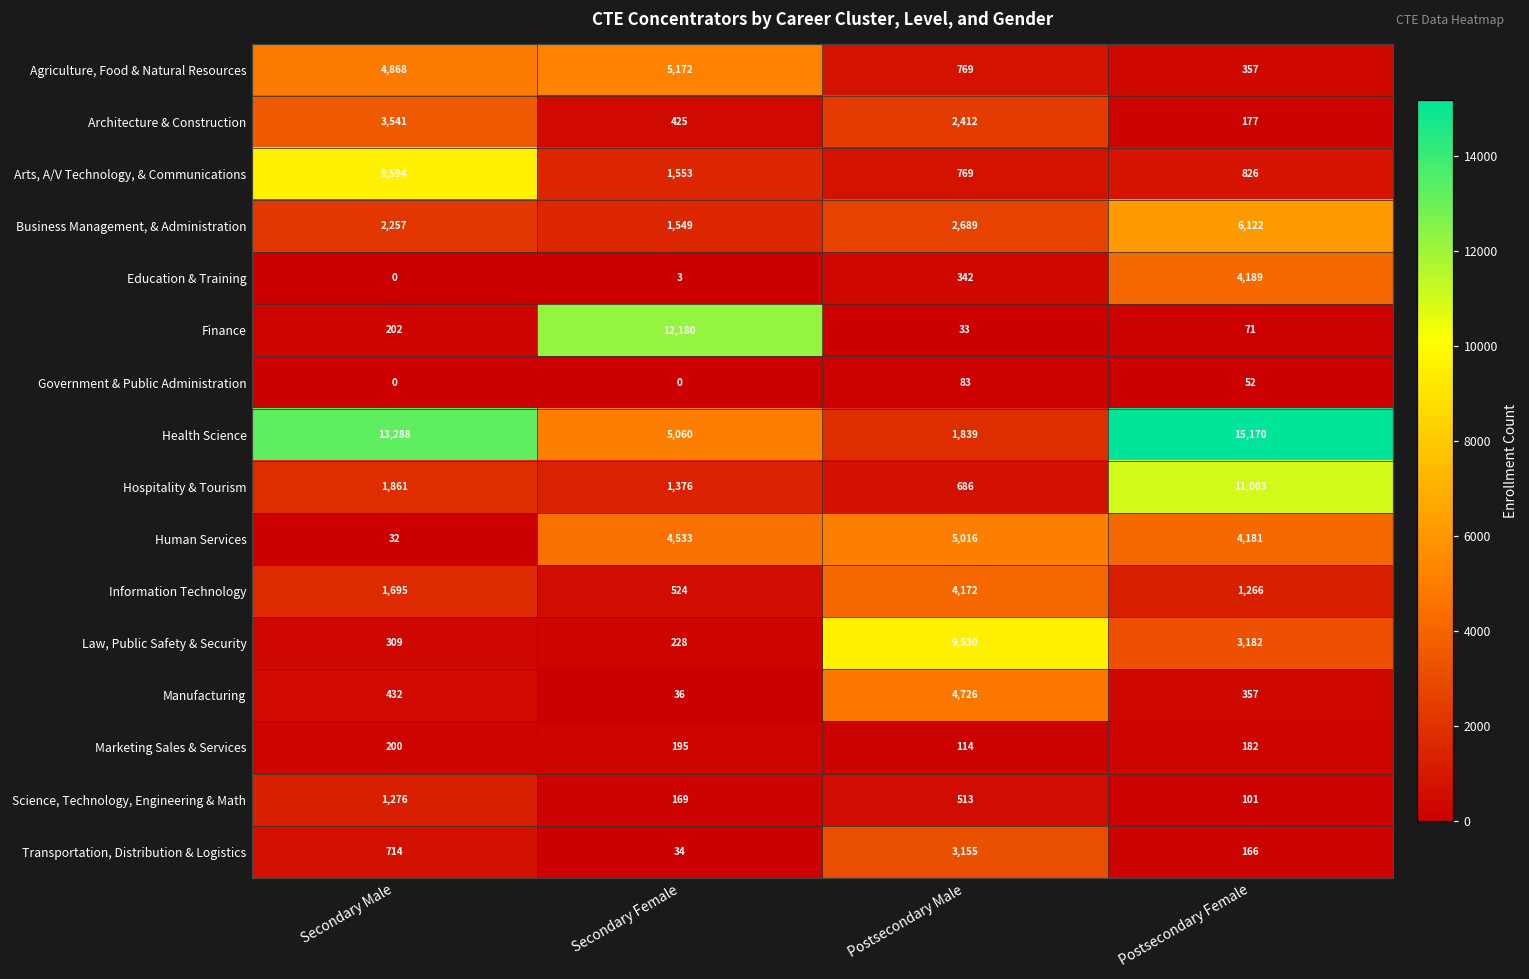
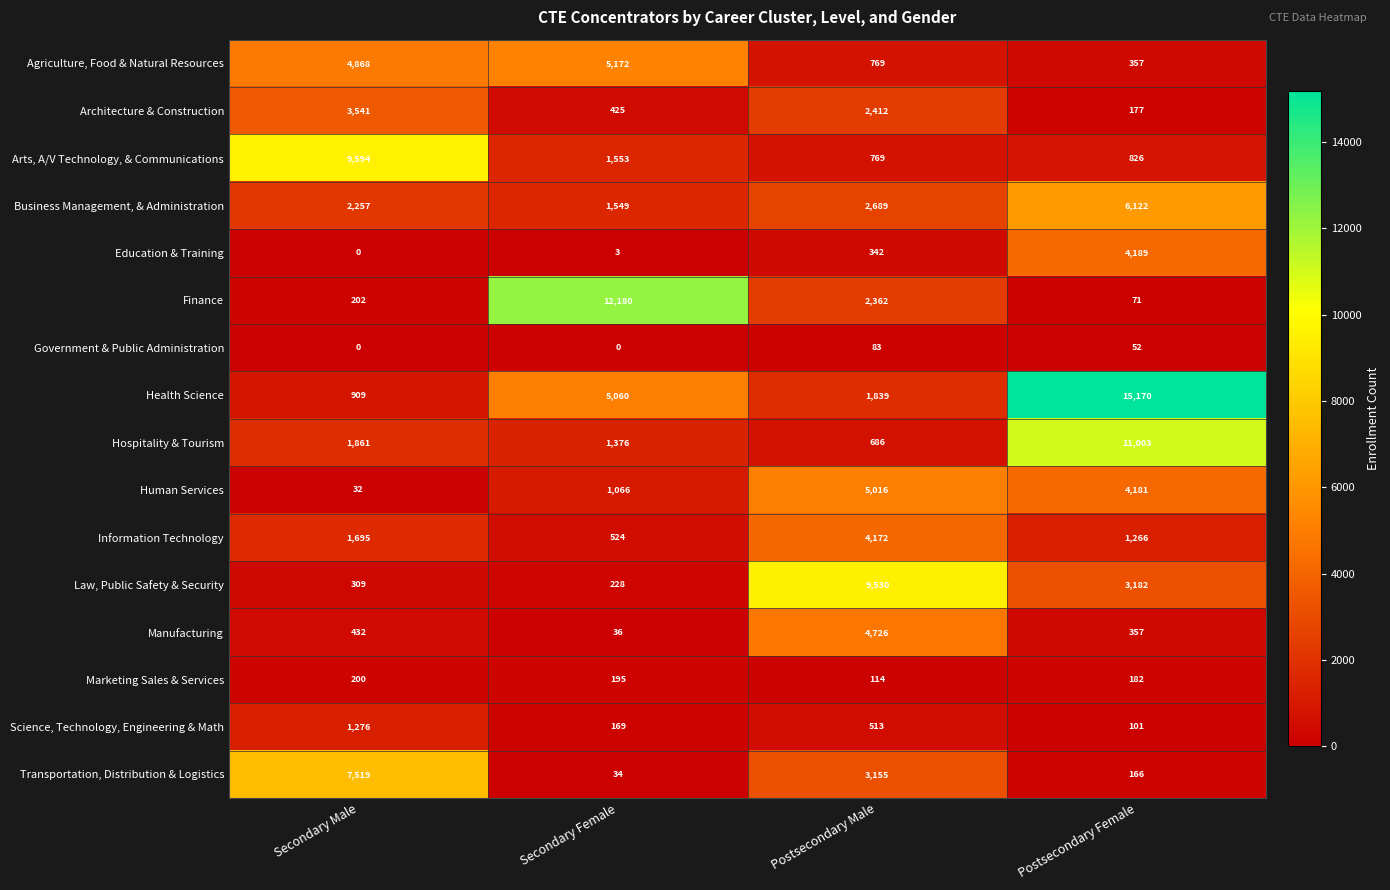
  {
    "Agriculture, Food & Natural Resources": {
      "Secondary Male": "4,868",
      "Secondary Female": "5,172",
      "Postsecondary Male": "769",
      "Postsecondary Female": "357"
    },
    "Architecture & Construction": {
      "Secondary Male": "3,541",
      "Secondary Female": "425",
      "Postsecondary Male": "2,412",
      "Postsecondary Female": "177"
    },
    "Arts, A/V Technology, & Communications": {
      "Secondary Male": "9,594",
      "Secondary Female": "1,553",
      "Postsecondary Male": "769",
      "Postsecondary Female": "826"
    },
    "Business Management, & Administration": {
      "Secondary Male": "2,257",
      "Secondary Female": "1,549",
      "Postsecondary Male": "2,689",
      "Postsecondary Female": "6,122"
    },
    "Education & Training": {
      "Secondary Male": "0",
      "Secondary Female": "3",
      "Postsecondary Male": "342",
      "Postsecondary Female": "4,189"
    },
    "Finance": {
      "Secondary Male": "202",
      "Secondary Female": "12,180",
-     "Postsecondary Male": "33",
+     "Postsecondary Male": "2,362",
      "Postsecondary Female": "71"
    },
    "Government & Public Administration": {
      "Secondary Male": "0",
      "Secondary Female": "0",
      "Postsecondary Male": "83",
      "Postsecondary Female": "52"
    },
    "Health Science": {
-     "Secondary Male": "13,288",
+     "Secondary Male": "909",
      "Secondary Female": "5,060",
      "Postsecondary Male": "1,839",
      "Postsecondary Female": "15,170"
    },
    "Hospitality & Tourism": {
      "Secondary Male": "1,861",
      "Secondary Female": "1,376",
      "Postsecondary Male": "686",
      "Postsecondary Female": "11,003"
    },
    "Human Services": {
      "Secondary Male": "32",
-     "Secondary Female": "4,533",
+     "Secondary Female": "1,066",
      "Postsecondary Male": "5,016",
      "Postsecondary Female": "4,181"
    },
    "Information Technology": {
      "Secondary Male": "1,695",
      "Secondary Female": "524",
      "Postsecondary Male": "4,172",
      "Postsecondary Female": "1,266"
    },
    "Law, Public Safety & Security": {
      "Secondary Male": "309",
      "Secondary Female": "228",
      "Postsecondary Male": "9,530",
      "Postsecondary Female": "3,182"
    },
    "Manufacturing": {
      "Secondary Male": "432",
      "Secondary Female": "36",
      "Postsecondary Male": "4,726",
      "Postsecondary Female": "357"
    },
    "Marketing Sales & Services": {
      "Secondary Male": "200",
      "Secondary Female": "195",
      "Postsecondary Male": "114",
      "Postsecondary Female": "182"
    },
    "Science, Technology, Engineering & Math": {
      "Secondary Male": "1,276",
      "Secondary Female": "169",
      "Postsecondary Male": "513",
      "Postsecondary Female": "101"
    },
    "Transportation, Distribution & Logistics": {
-     "Secondary Male": "714",
+     "Secondary Male": "7,519",
      "Secondary Female": "34",
      "Postsecondary Male": "3,155",
      "Postsecondary Female": "166"
    }
  }
